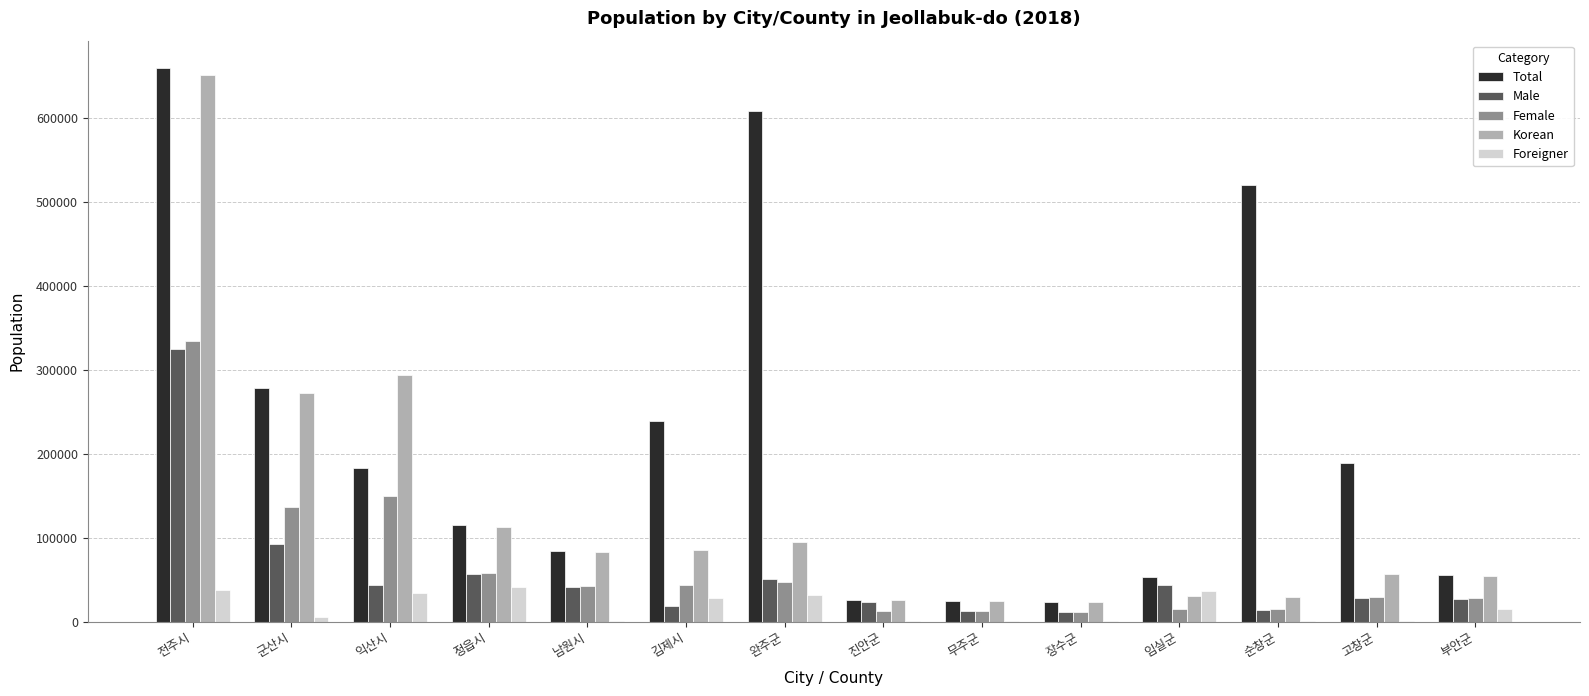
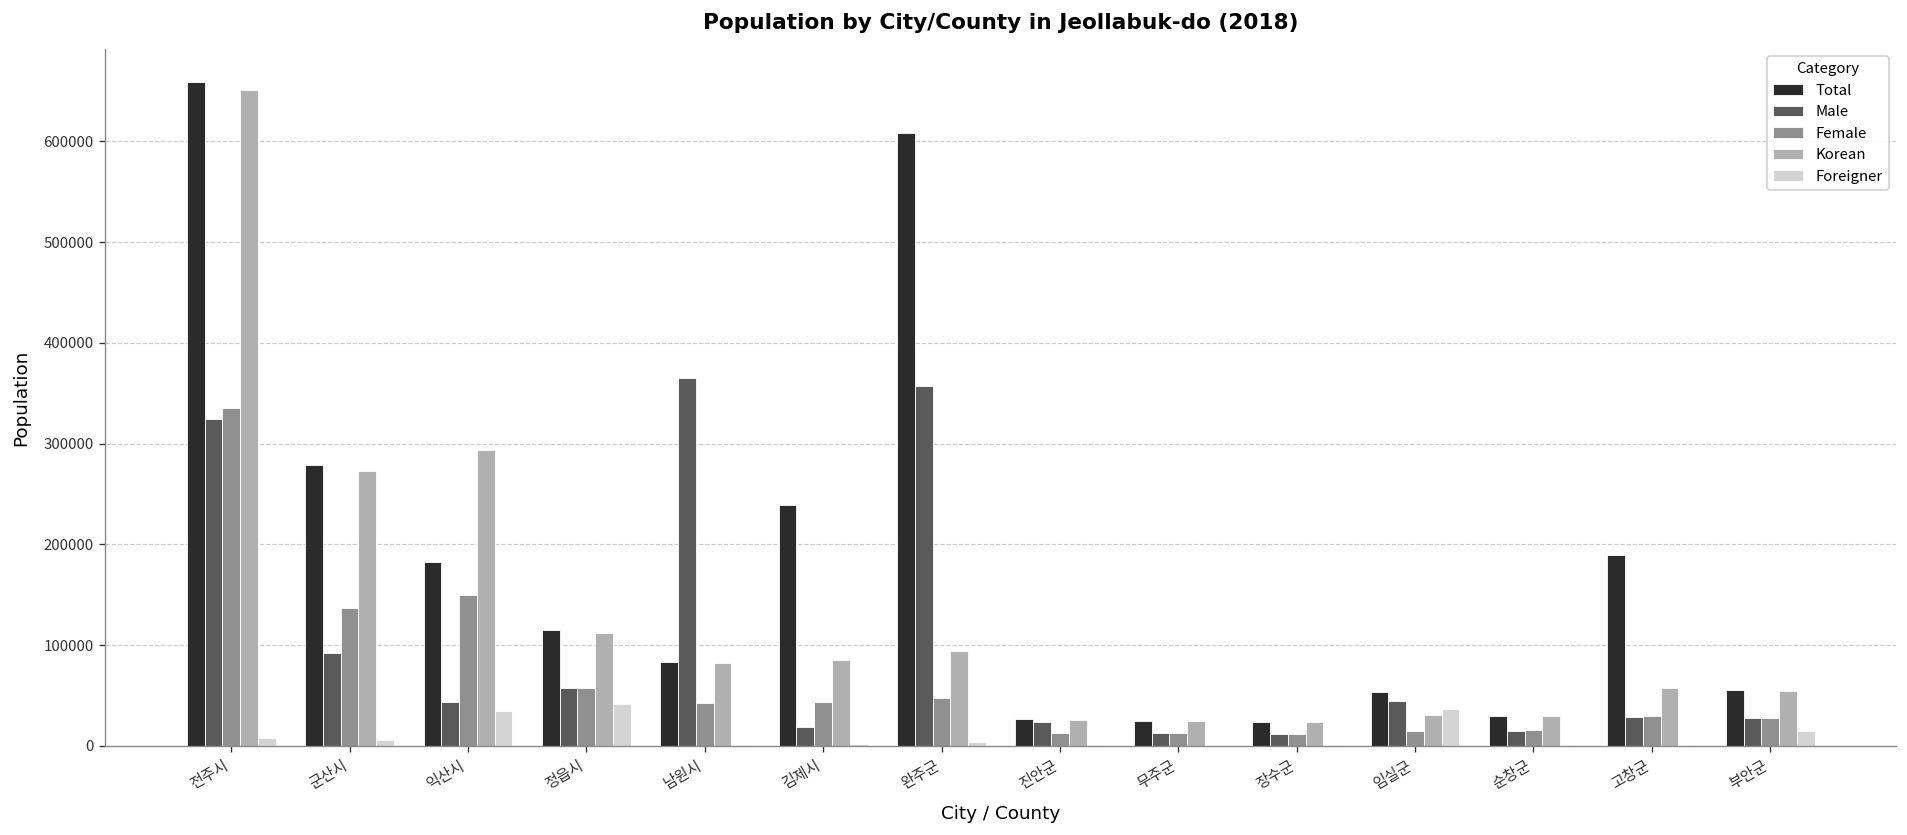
  {
    "Total": {
      "전주시": 660000,
      "군산시": 280000,
      "익산시": 180000,
      "정읍시": 110000,
      "남원시": 80000,
      "김제시": 240000,
      "완주군": 610000,
      "진안군": 30000,
      "무주군": 20000,
      "장수군": 20000,
      "임실군": 50000,
-     "순창군": 520000,
+     "순창군": 30000,
      "고창군": 190000,
      "부안군": 60000
    },
    "Male": {
      "전주시": 320000,
      "군산시": 90000,
      "익산시": 40000,
      "정읍시": 60000,
-     "남원시": 40000,
+     "남원시": 360000,
      "김제시": 20000,
-     "완주군": 50000,
+     "완주군": 360000,
      "진안군": 20000,
      "무주군": 10000,
      "장수군": 10000,
      "임실군": 40000,
      "순창군": 10000,
      "고창군": 30000,
      "부안군": 30000
    },
    "Foreigner": {
-     "전주시": 40000,
+     "전주시": 10000,
      "군산시": 10000,
      "익산시": 30000,
      "정읍시": 40000,
-     "김제시": 30000,
-     "완주군": 30000,
+     "김제시": 0,
+     "완주군": 0,
      "임실군": 40000,
      "부안군": 20000
    }
  }
